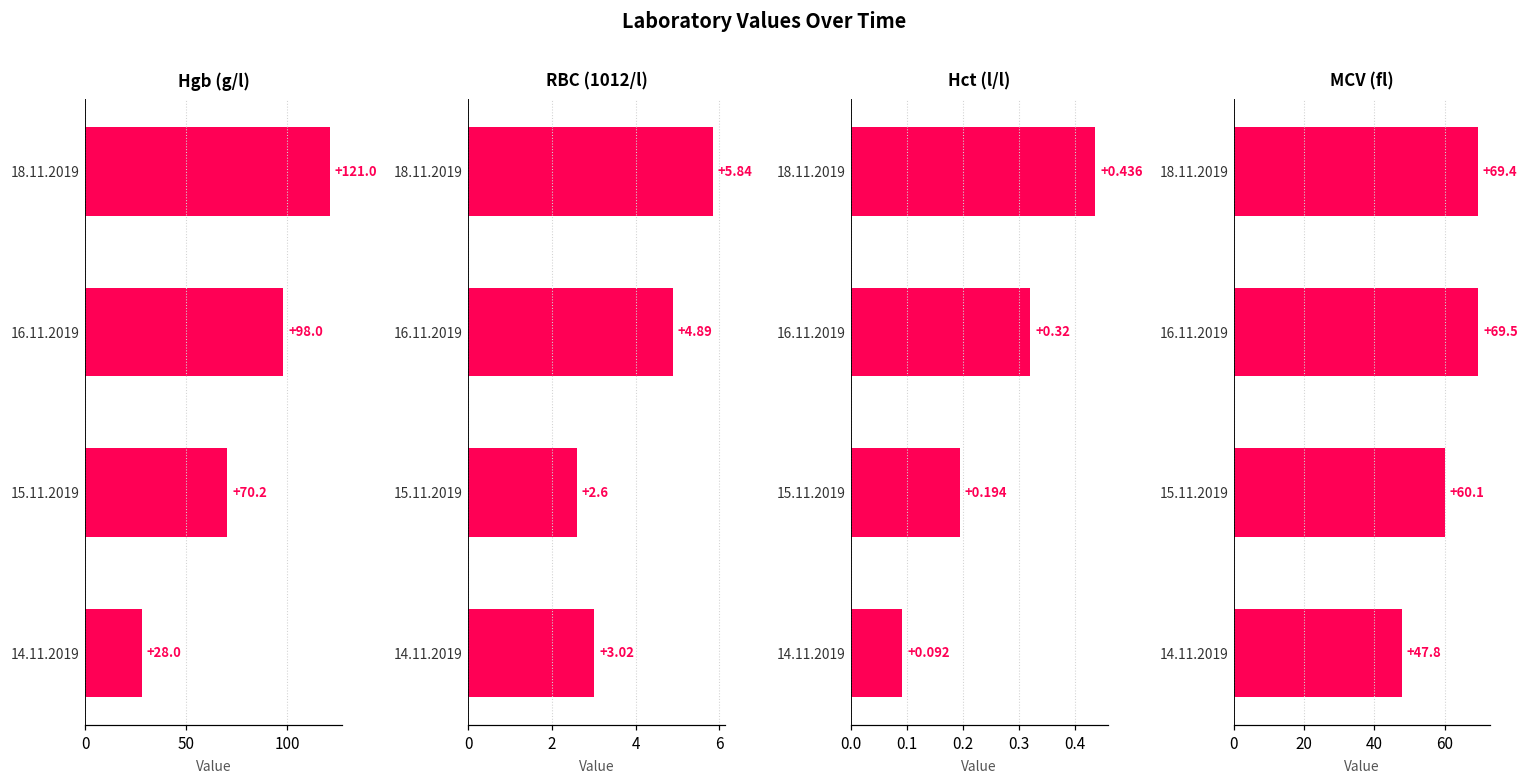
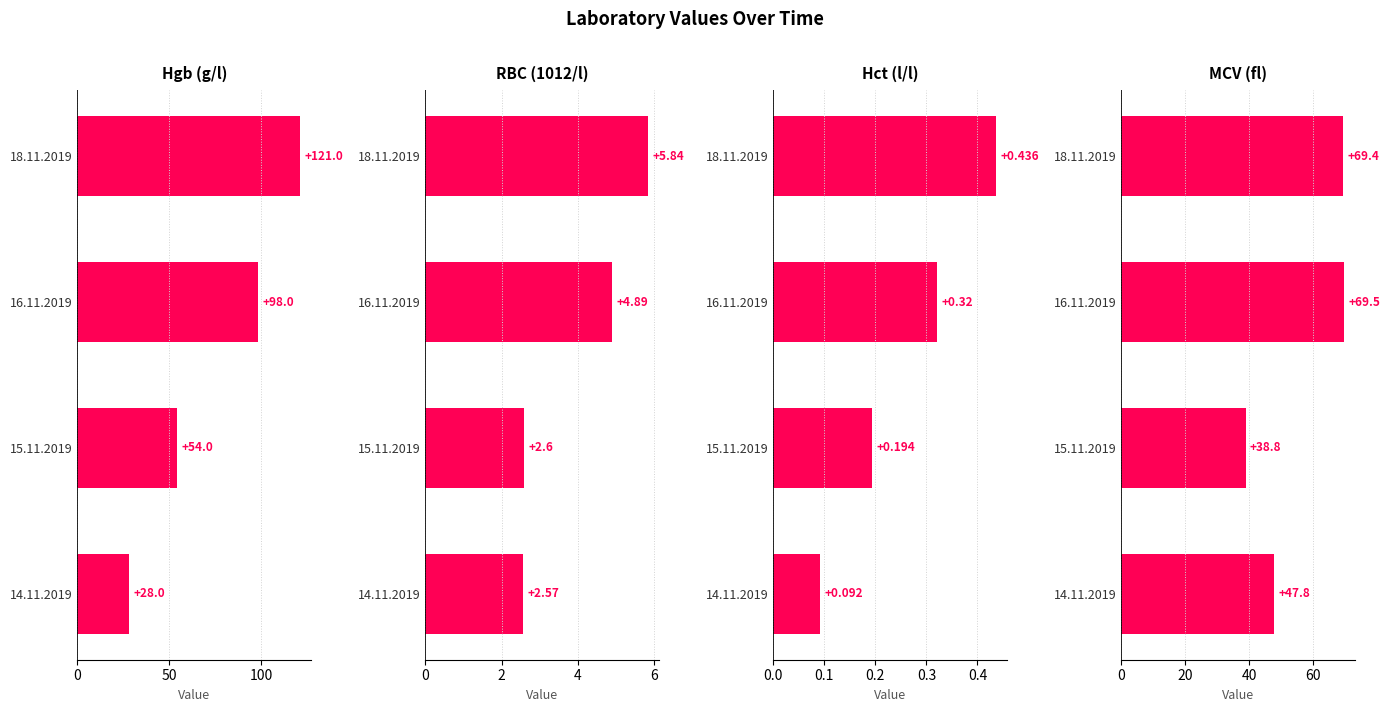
  {
    "Hgb (g/l)": {
      "18.11.2019": "+121.0",
      "16.11.2019": "+98.0",
-     "15.11.2019": "+70.2",
+     "15.11.2019": "+54.0",
      "14.11.2019": "+28.0"
    },
    "RBC (1012/l)": {
      "18.11.2019": "+5.84",
      "16.11.2019": "+4.89",
      "15.11.2019": "+2.6",
-     "14.11.2019": "+3.02"
+     "14.11.2019": "+2.57"
    },
    "Hct (l/l)": {
      "18.11.2019": "+0.436",
      "16.11.2019": "+0.32",
      "15.11.2019": "+0.194",
      "14.11.2019": "+0.092"
    },
    "MCV (fl)": {
      "18.11.2019": "+69.4",
      "16.11.2019": "+69.5",
-     "15.11.2019": "+60.1",
+     "15.11.2019": "+38.8",
      "14.11.2019": "+47.8"
    }
  }
